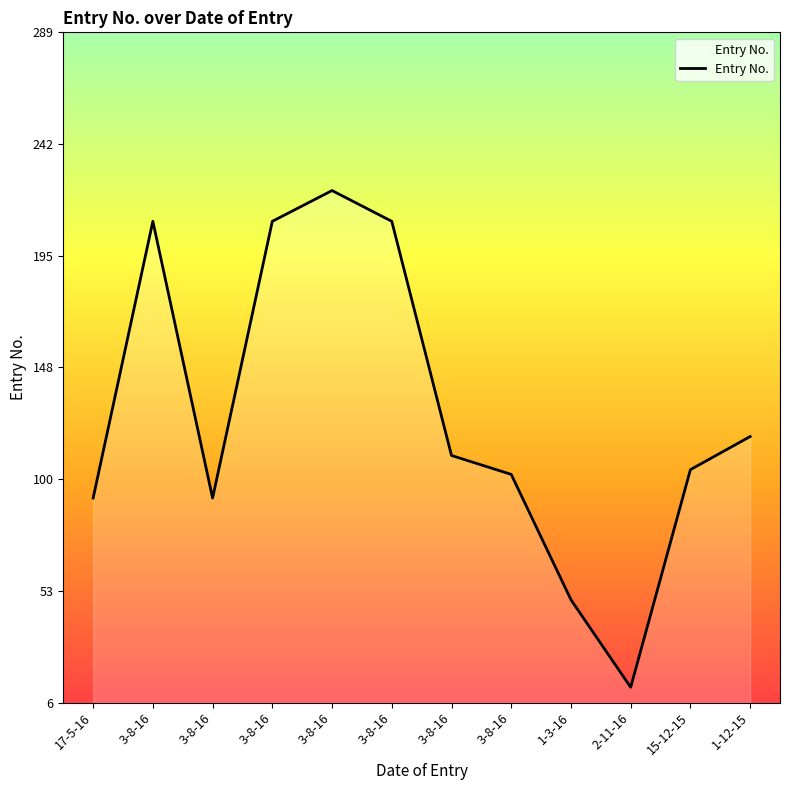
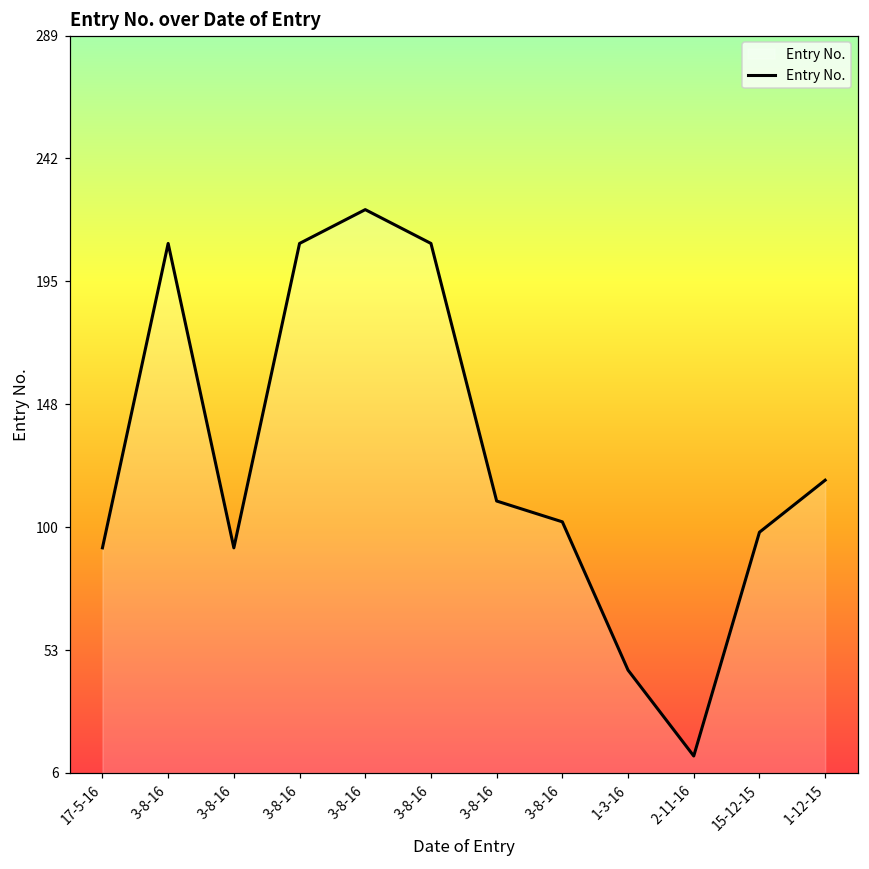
  {
    "17-5-16": 93,
-   "1-3-16": 50,
+   "1-3-16": 46,
    "2-11-16": 13,
-   "15-12-15": 105,
+   "15-12-15": 99,
    "1-12-15": 119
  }
